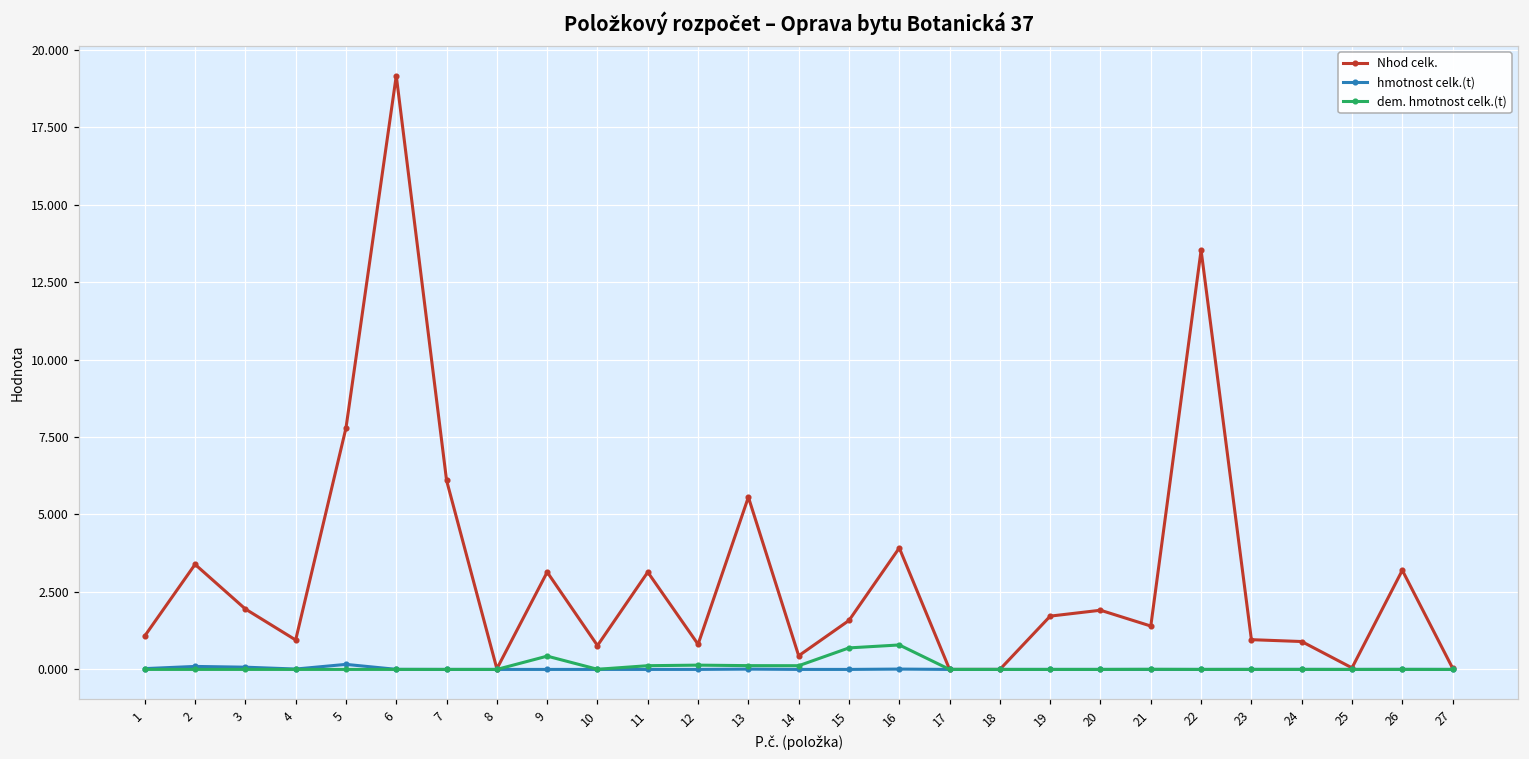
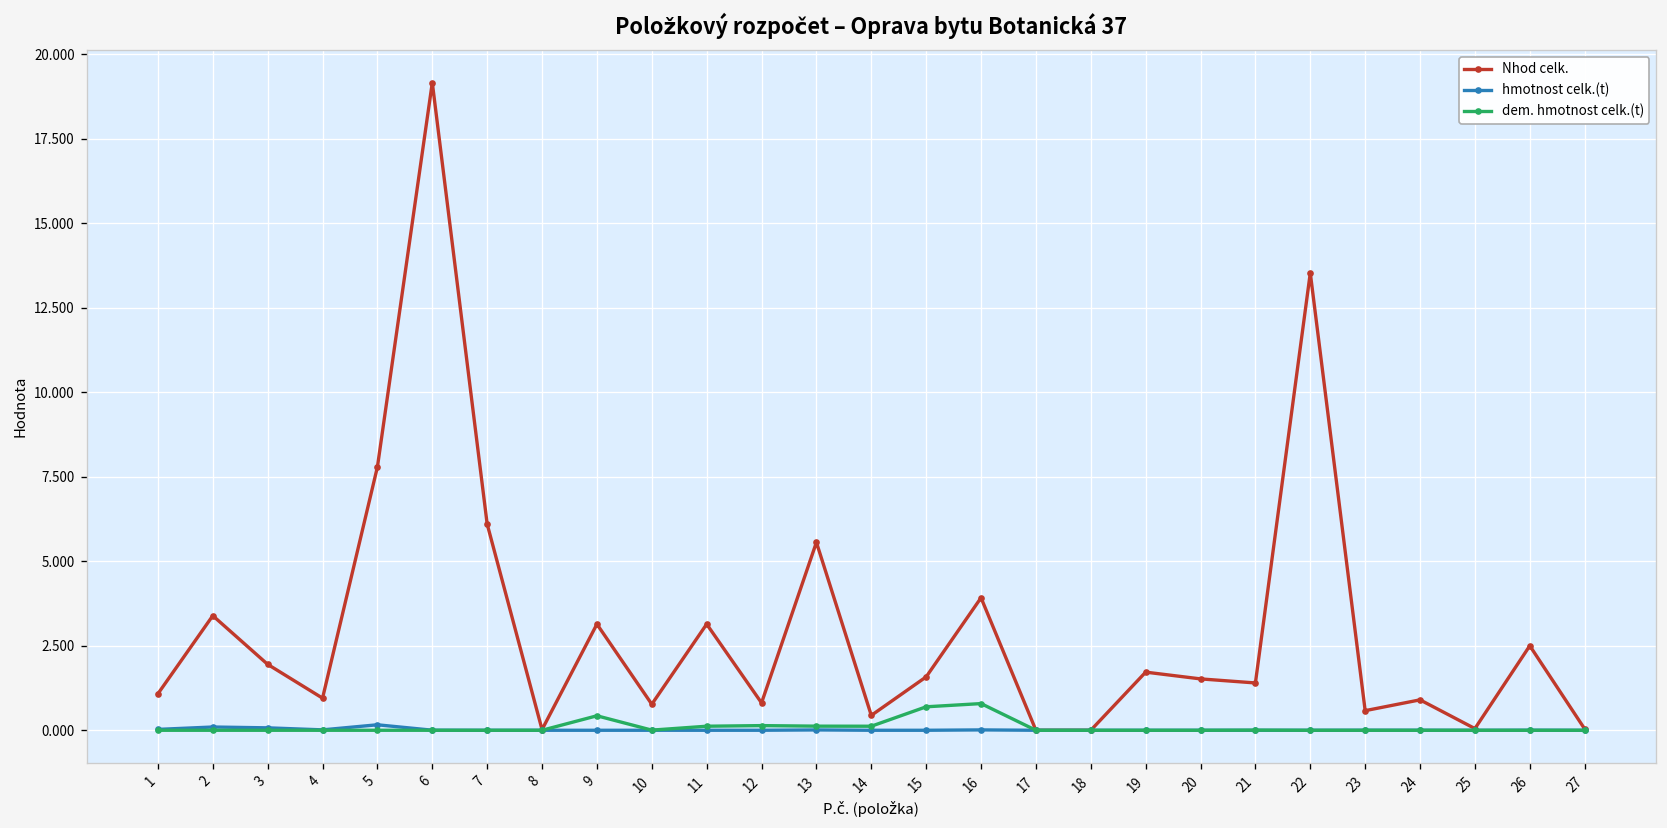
  {
    "Nhod celk.": {
      "1": 1.1,
      "2": 3.4,
      "3": 2.0,
      "4": 1.0,
      "5": 7.8,
      "6": 19.2,
      "7": 6.1,
      "9": 3.1,
      "10": 0.8,
      "11": 3.1,
      "12": 0.8,
      "13": 5.6,
      "14": 0.4,
      "15": 1.6,
      "16": 3.9,
      "19": 1.7,
-     "20": 1.9,
+     "20": 1.5,
      "21": 1.4,
      "22": 13.5,
-     "23": 1.0,
+     "23": 0.6,
      "24": 0.9,
-     "26": 3.2
+     "26": 2.5
    },
    "hmotnost celk.(t)": {
      "2": 0.1,
      "5": 0.2,
      "9": 0.0,
      "11": 0.0,
      "12": 0.0,
      "13": 0.0,
      "14": 0.0,
      "15": 0.0,
      "16": 0.0
    },
    "dem. hmotnost celk.(t)": {
      "2": 0.0,
      "5": 0.0,
      "9": 0.4,
      "11": 0.1,
      "12": 0.1,
      "13": 0.1,
      "14": 0.1,
      "15": 0.7,
      "16": 0.8
    }
  }
